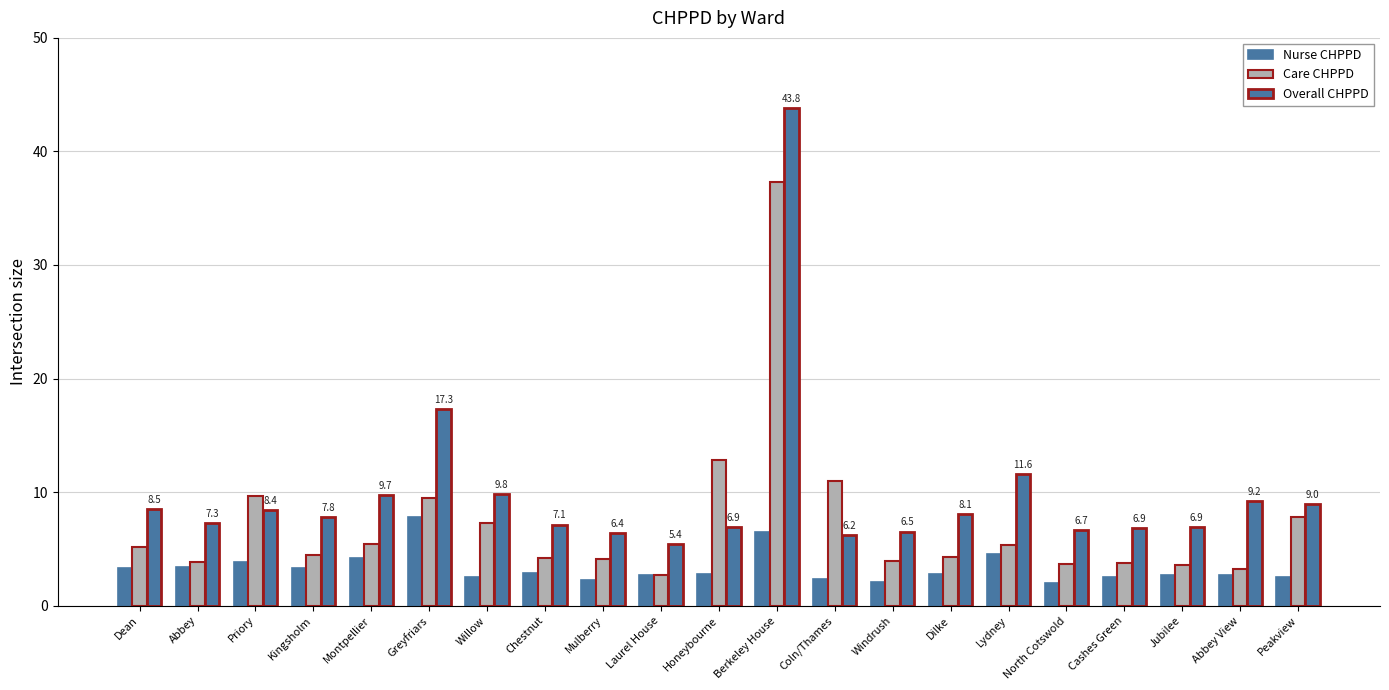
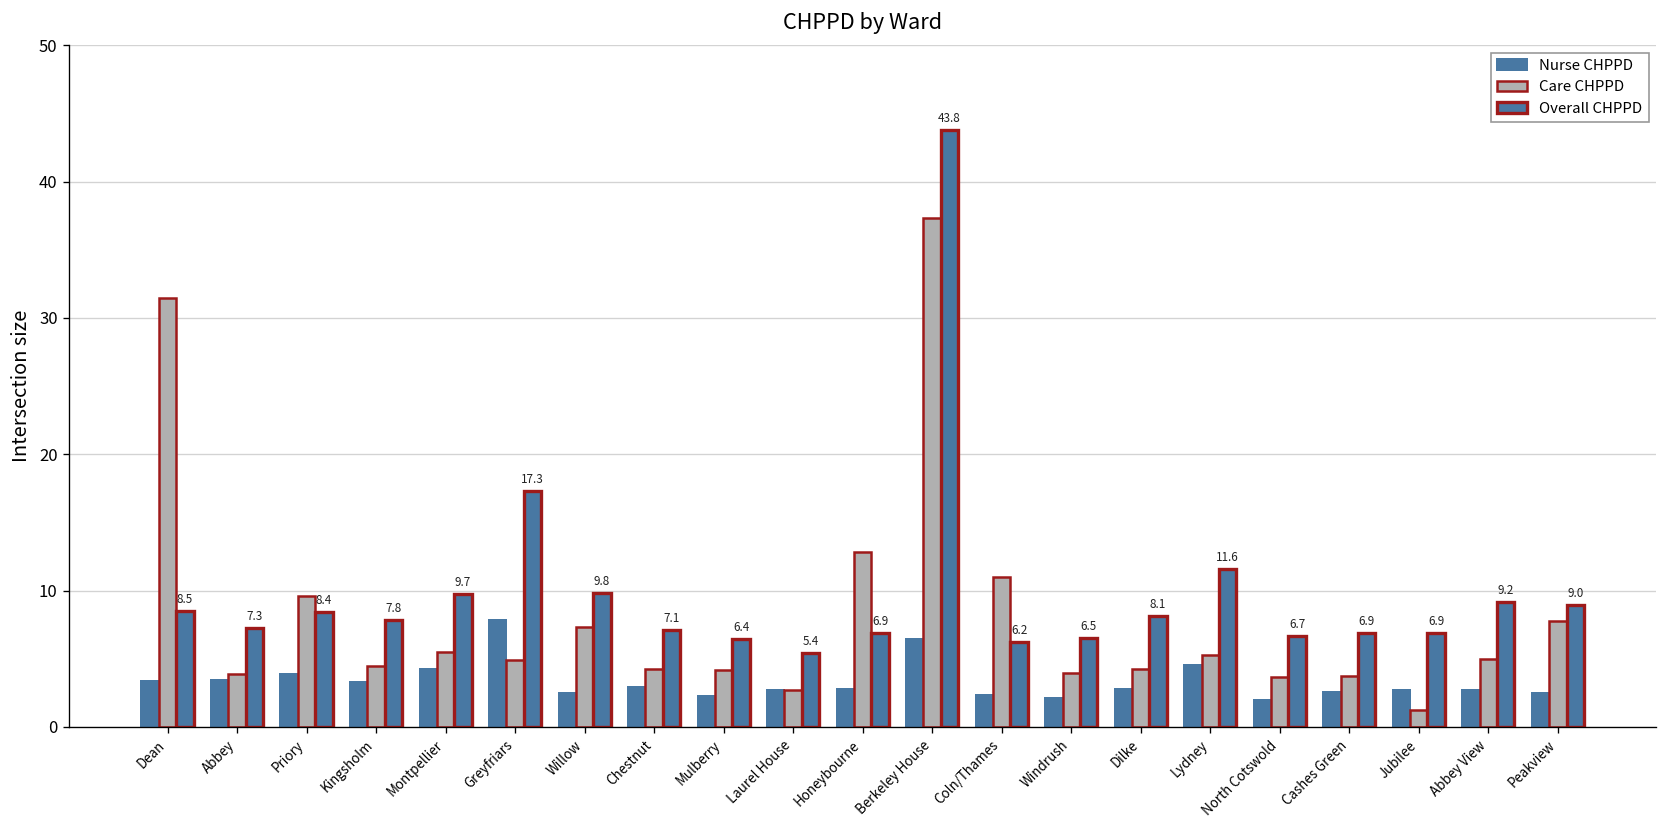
  {
    "Care CHPPD": {
-     "Dean": 5.2,
+     "Dean": 31.5,
      "Abbey": 3.9,
      "Priory": 9.6,
      "Kingsholm": 4.5,
      "Montpellier": 5.5,
-     "Greyfriars": 9.5,
+     "Greyfriars": 4.9,
      "Willow": 7.3,
      "Chestnut": 4.2,
      "Mulberry": 4.2,
      "Laurel House": 2.7,
      "Honeybourne": 12.8,
      "Berkeley House": 37.3,
      "Coln/Thames": 11.0,
      "Windrush": 3.9,
      "Dilke": 4.3,
      "Lydney": 5.3,
      "North Cotswold": 3.6,
      "Cashes Green": 3.8,
-     "Jubilee": 3.6,
-     "Abbey View": 3.3,
+     "Jubilee": 1.2,
+     "Abbey View": 4.9,
      "Peakview": 7.8
    }
  }
